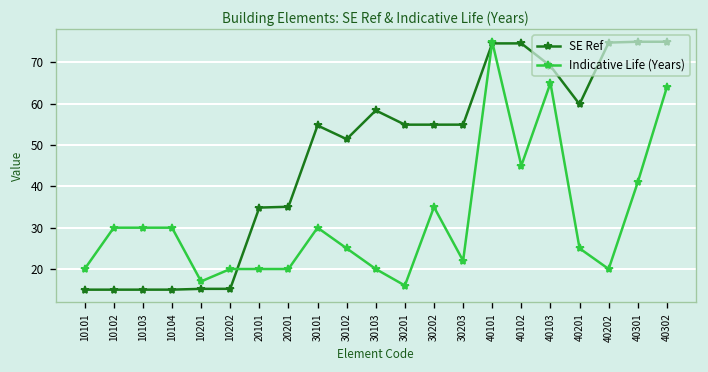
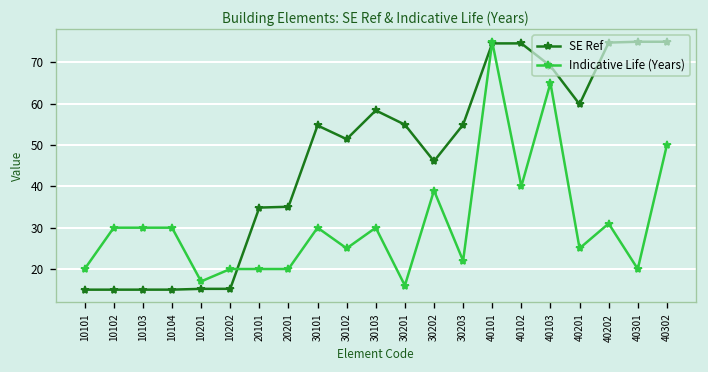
  {
    "SE Ref": {
      "10101": 15,
      "10102": 15,
      "10103": 15,
      "10104": 15,
      "10201": 15,
      "10202": 15,
      "20101": 35,
      "20201": 35,
      "30101": 55,
      "30102": 51,
      "30103": 58,
      "30201": 55,
-     "30202": 55,
+     "30202": 46,
      "30203": 55,
      "40102": 75,
      "40201": 60
    },
    "Indicative Life (Years)": {
      "10101": 20,
      "10102": 30,
      "10103": 30,
      "10104": 30,
      "10201": 17,
      "10202": 20,
      "20101": 20,
      "20201": 20,
      "30101": 30,
      "30102": 25,
-     "30103": 20,
+     "30103": 30,
      "30201": 16,
-     "30202": 35,
+     "30202": 39,
      "30203": 22,
-     "40102": 45,
+     "40102": 40,
      "40103": 65,
      "40201": 25,
-     "40202": 20,
-     "40301": 41,
-     "40302": 64
+     "40202": 31,
+     "40301": 20,
+     "40302": 50
    }
  }
